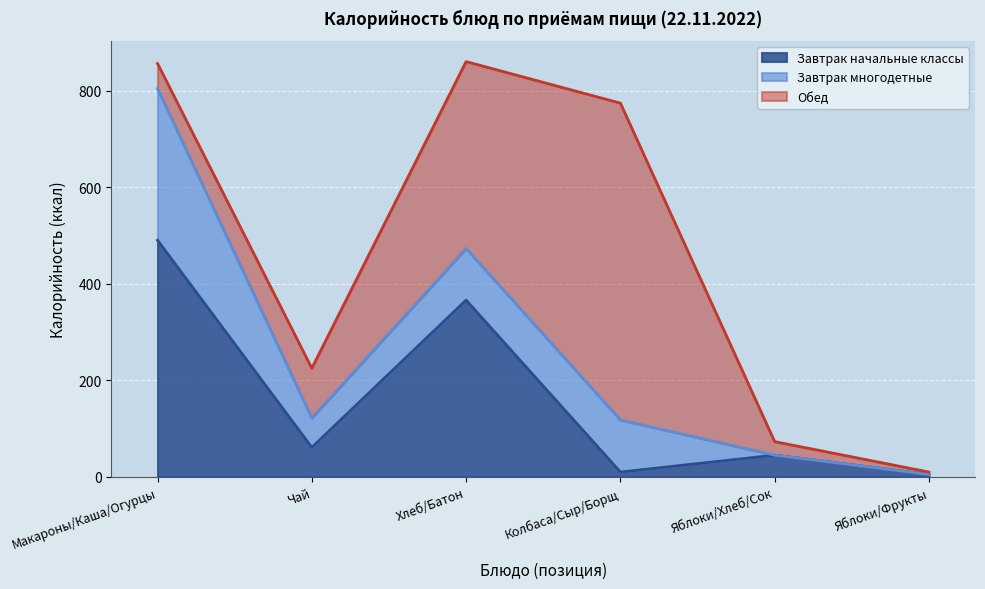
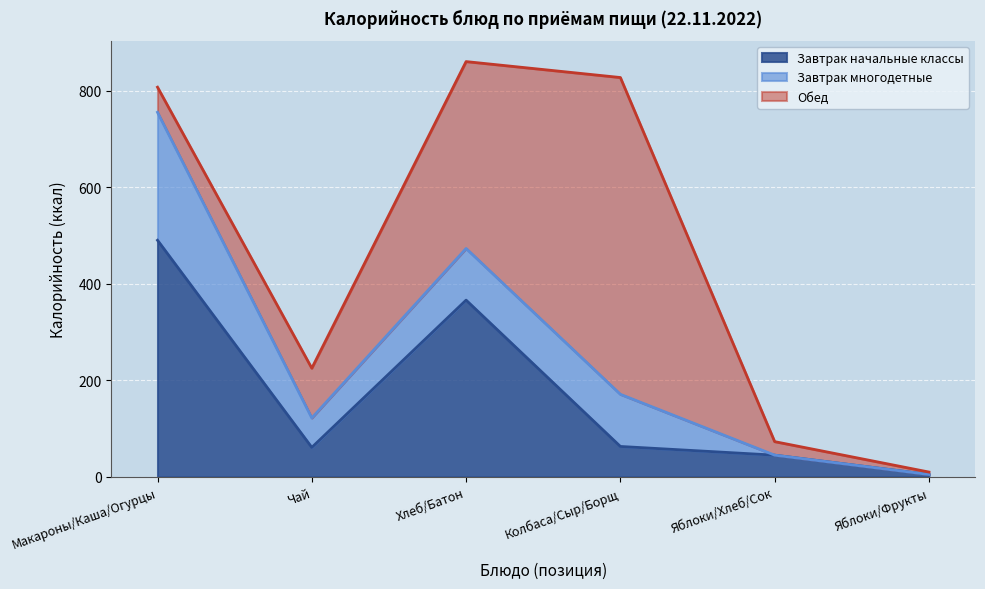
  {
    "Завтрак начальные классы": {
      "Макароны/Каша/Огурцы": 490,
      "Чай": 60,
      "Хлеб/Батон": 370,
-     "Колбаса/Сыр/Борщ": 10
+     "Колбаса/Сыр/Борщ": 60
    },
    "Завтрак многодетные": {
-     "Макароны/Каша/Огурцы": 310,
+     "Макароны/Каша/Огурцы": 270,
      "Чай": 60,
      "Хлеб/Батон": 110,
      "Колбаса/Сыр/Борщ": 110
    },
    "Обед": {
      "Макароны/Каша/Огурцы": 50,
      "Чай": 100,
      "Хлеб/Батон": 390,
      "Колбаса/Сыр/Борщ": 660,
      "Яблоки/Хлеб/Сок": 30
    }
  }
